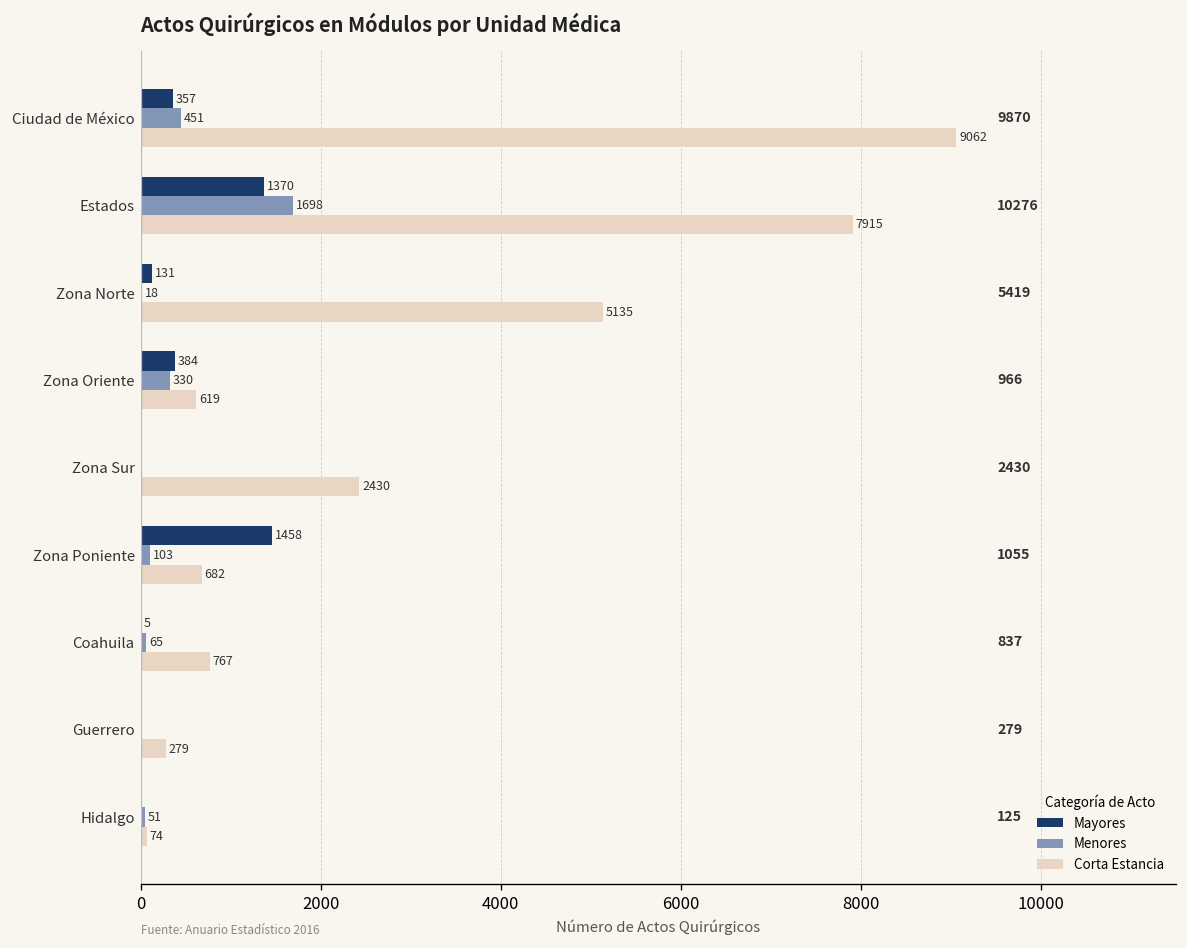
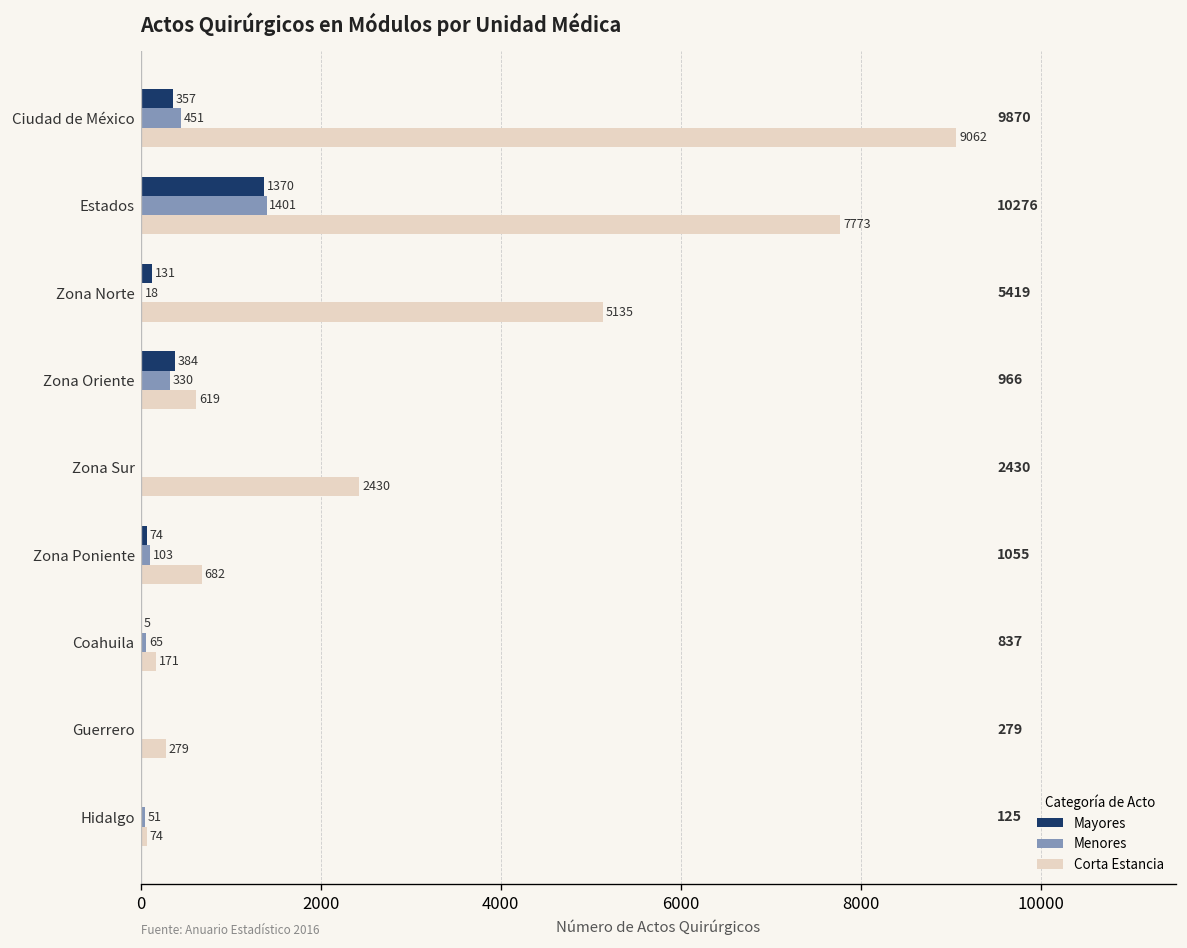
  {
    "Mayores": {
      "Ciudad de México": 357,
      "Estados": 1370,
      "Zona Norte": 131,
      "Zona Oriente": 384,
-     "Zona Poniente": 1458,
+     "Zona Poniente": 74,
      "Coahuila": 5
    },
    "Menores": {
      "Ciudad de México": 451,
-     "Estados": 1698,
+     "Estados": 1401,
      "Zona Norte": 18,
      "Zona Oriente": 330,
      "Zona Poniente": 103,
      "Coahuila": 65,
      "Hidalgo": 51
    },
    "Corta Estancia": {
      "Ciudad de México": 9062,
-     "Estados": 7915,
+     "Estados": 7773,
      "Zona Norte": 5135,
      "Zona Oriente": 619,
      "Zona Sur": 2430,
      "Zona Poniente": 682,
-     "Coahuila": 767,
+     "Coahuila": 171,
      "Guerrero": 279,
      "Hidalgo": 74
    }
  }
